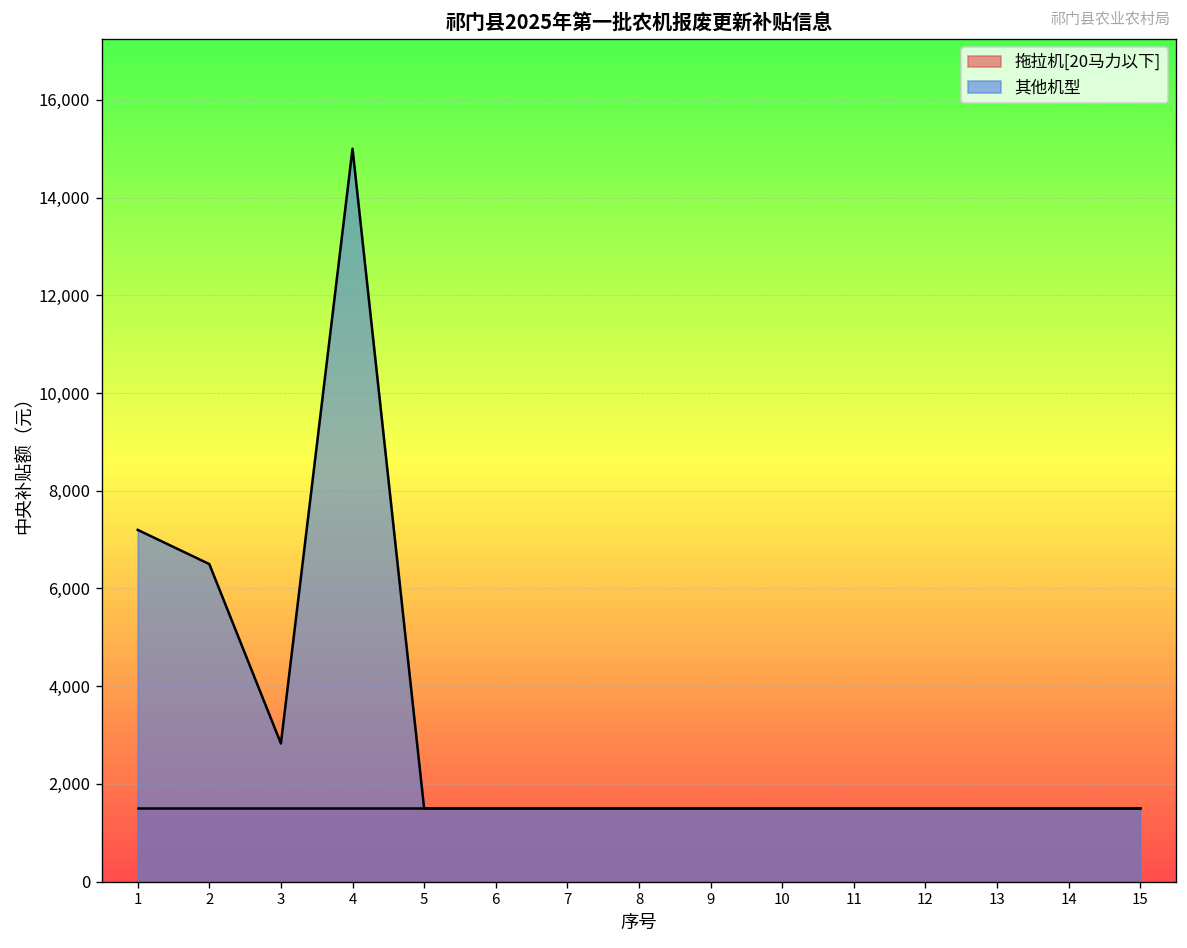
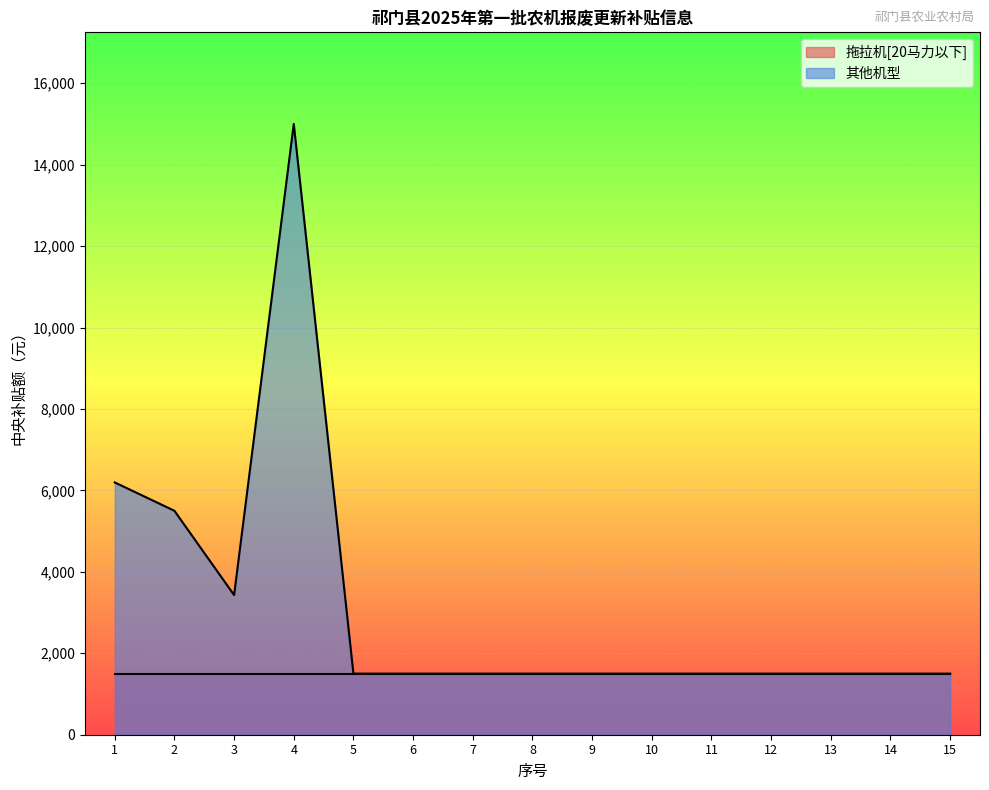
  {
    "拖拉机[20马力以下]": {
      "1": "1,500",
      "2": "1,500",
      "3": "1,500",
      "4": "1,500"
    },
    "其他机型": {
-     "1": "7,200",
-     "2": "6,500",
-     "3": "2,800",
+     "1": "6,200",
+     "2": "5,500",
+     "3": "3,400",
      "4": "15,000"
    }
  }
